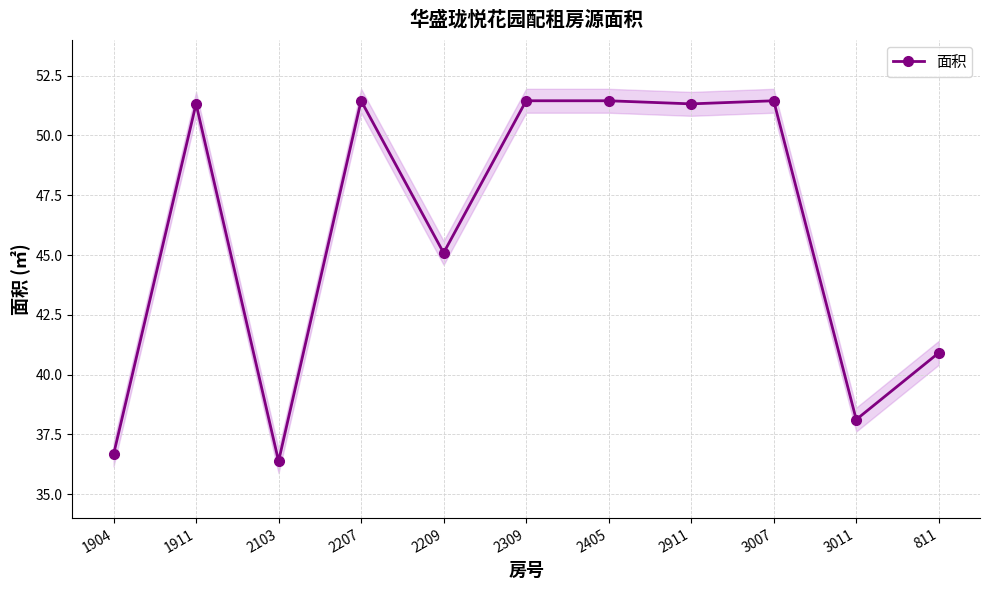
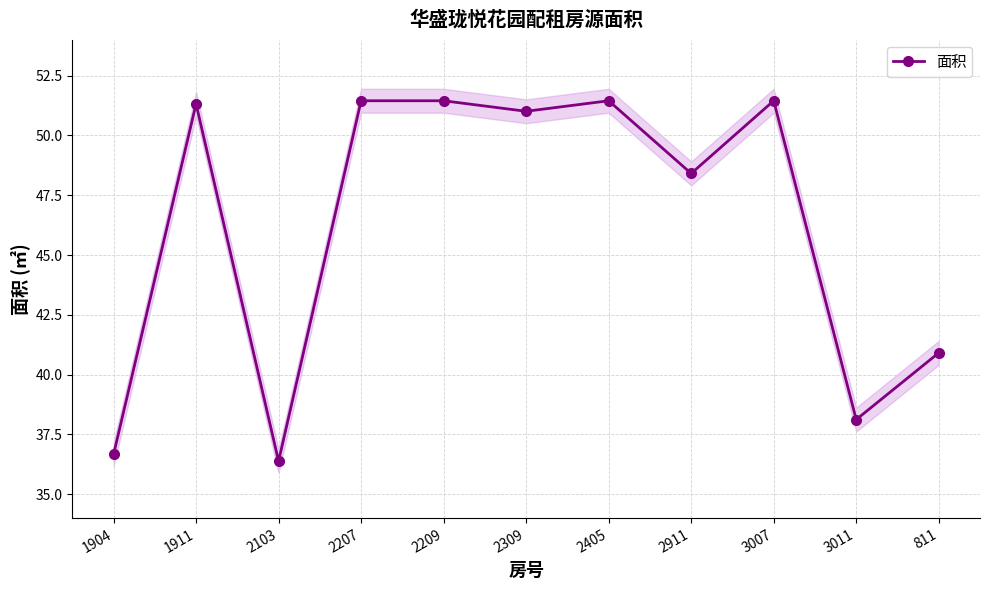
  {
    "面积": {
      "1904": 36.7,
      "1911": 51.3,
      "2103": 36.4,
      "2207": 51.5,
-     "2209": 45.1,
-     "2309": 51.5,
+     "2209": 51.5,
+     "2309": 51.0,
      "2405": 51.5,
-     "2911": 51.3,
+     "2911": 48.4,
      "3007": 51.5,
      "3011": 38.1,
      "811": 40.9
    }
  }
